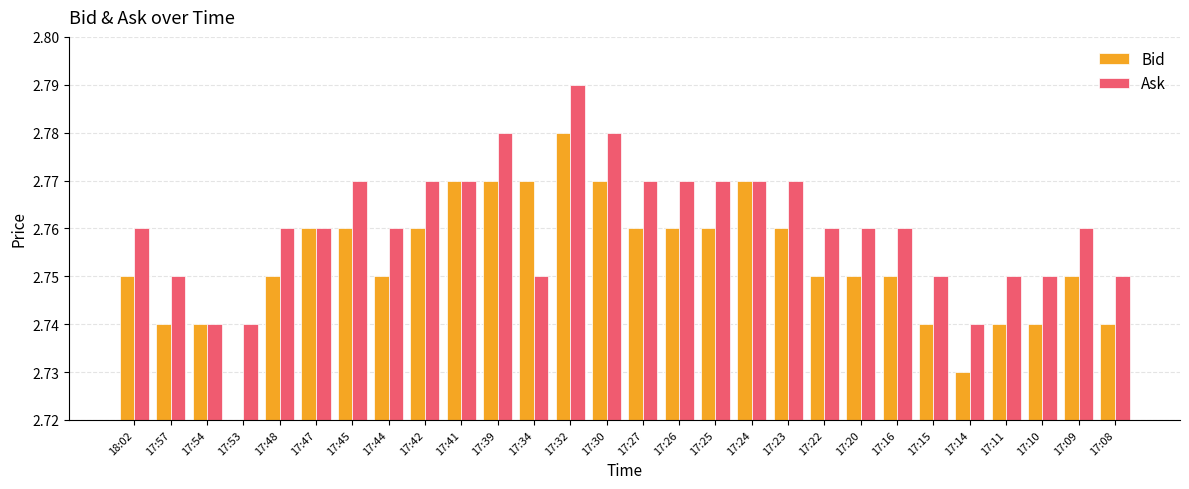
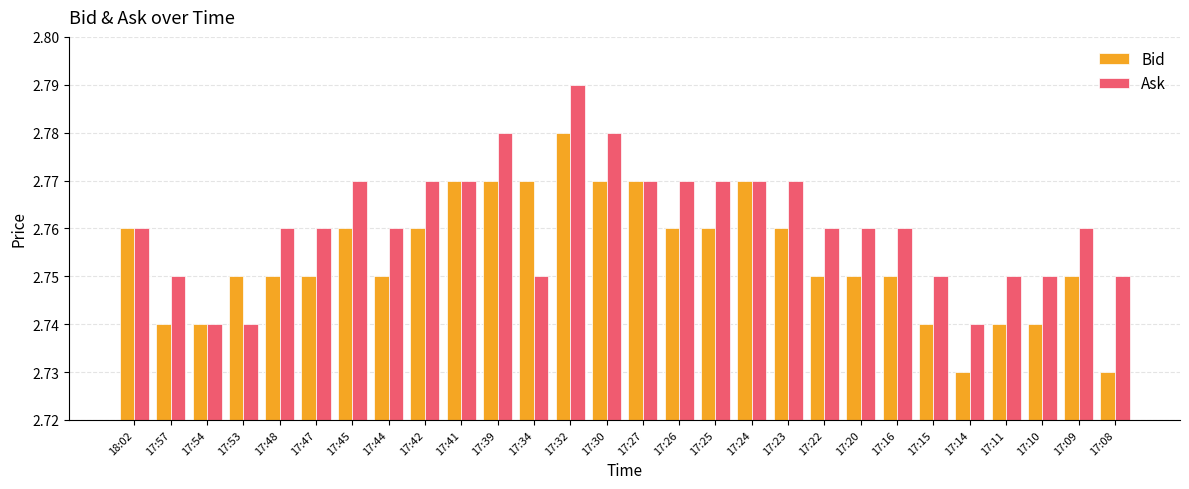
  {
    "Bid": {
-     "18:02": 2.75,
+     "18:02": 2.76,
      "17:57": 2.74,
      "17:54": 2.74,
-     "17:53": 2.72,
+     "17:53": 2.75,
      "17:48": 2.75,
-     "17:47": 2.76,
+     "17:47": 2.75,
      "17:45": 2.76,
      "17:44": 2.75,
      "17:42": 2.76,
      "17:41": 2.77,
      "17:39": 2.77,
      "17:34": 2.77,
      "17:32": 2.78,
      "17:30": 2.77,
-     "17:27": 2.76,
+     "17:27": 2.77,
      "17:26": 2.76,
      "17:25": 2.76,
      "17:24": 2.77,
      "17:23": 2.76,
      "17:22": 2.75,
      "17:20": 2.75,
      "17:16": 2.75,
      "17:15": 2.74,
      "17:14": 2.73,
      "17:11": 2.74,
      "17:10": 2.74,
      "17:09": 2.75,
-     "17:08": 2.74
+     "17:08": 2.73
    },
    "Ask": {
      "18:02": 2.76,
      "17:57": 2.75,
      "17:54": 2.74,
      "17:53": 2.74,
      "17:48": 2.76,
      "17:47": 2.76,
      "17:45": 2.77,
      "17:44": 2.76,
      "17:42": 2.77,
      "17:41": 2.77,
      "17:39": 2.78,
      "17:34": 2.75,
      "17:32": 2.79,
      "17:30": 2.78,
      "17:27": 2.77,
      "17:26": 2.77,
      "17:25": 2.77,
      "17:24": 2.77,
      "17:23": 2.77,
      "17:22": 2.76,
      "17:20": 2.76,
      "17:16": 2.76,
      "17:15": 2.75,
      "17:14": 2.74,
      "17:11": 2.75,
      "17:10": 2.75,
      "17:09": 2.76,
      "17:08": 2.75
    }
  }
